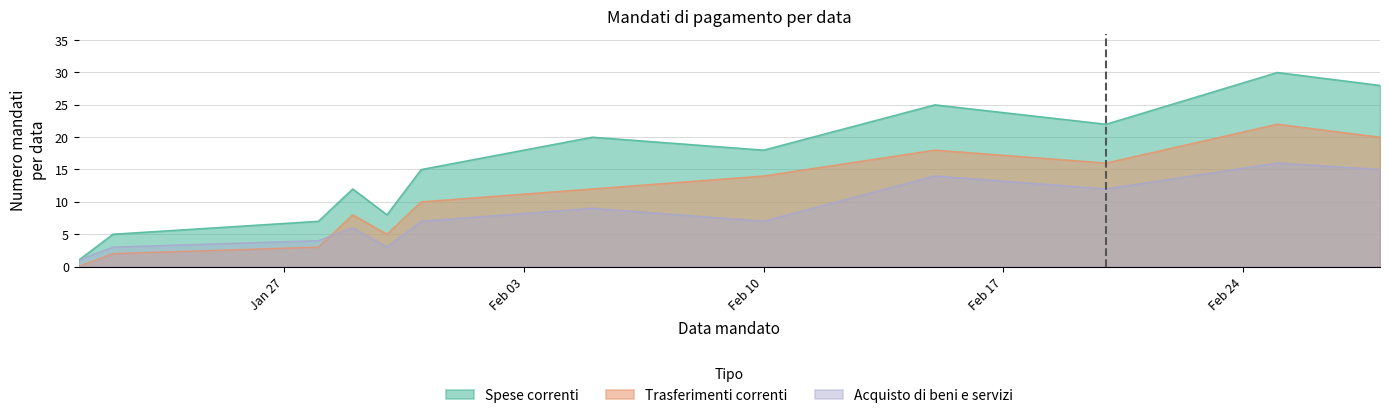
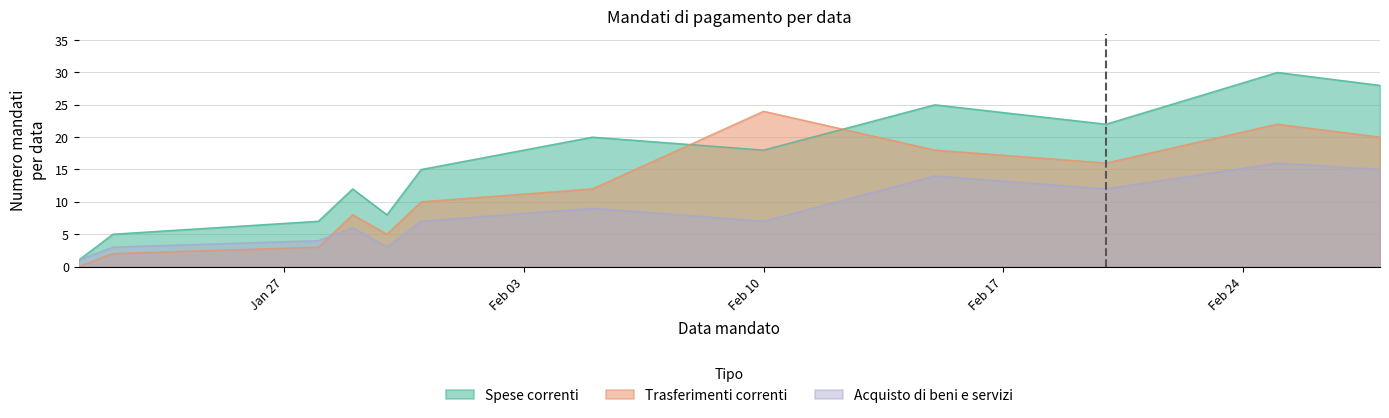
  {
    "Spese correnti": {
      "Feb 10": 18
    },
    "Trasferimenti correnti": {
-     "Feb 10": 14
+     "Feb 10": 24
    },
    "Acquisto di beni e servizi": {
      "Feb 10": 7
    }
  }
